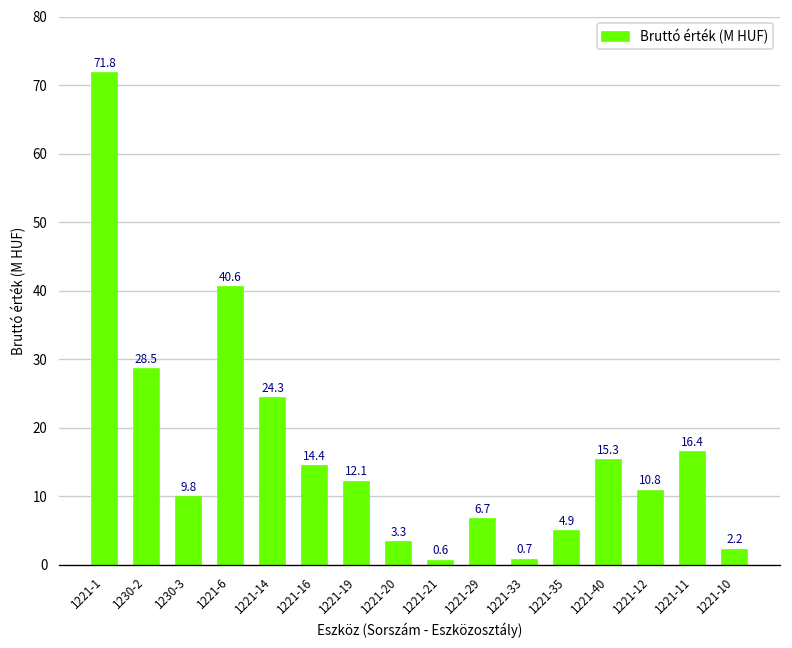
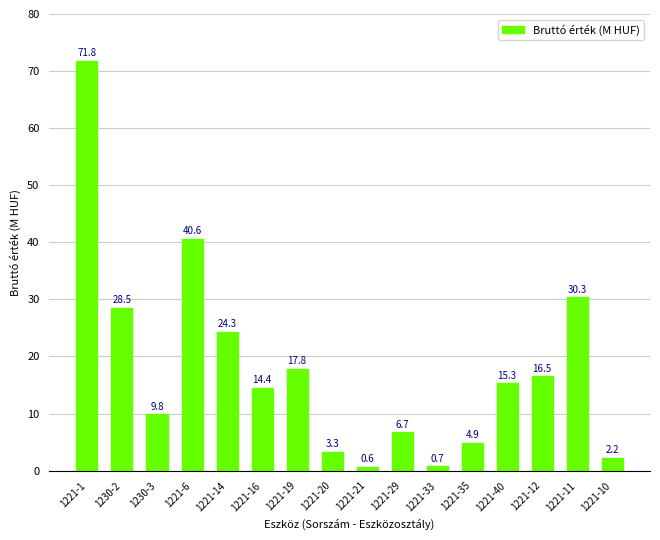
  {
    "1221-1": 71.8,
    "1230-2": 28.5,
    "1230-3": 9.8,
    "1221-6": 40.6,
    "1221-14": 24.3,
    "1221-16": 14.4,
-   "1221-19": 12.1,
+   "1221-19": 17.8,
    "1221-20": 3.3,
    "1221-21": 0.6,
    "1221-29": 6.7,
    "1221-33": 0.7,
    "1221-35": 4.9,
    "1221-40": 15.3,
-   "1221-12": 10.8,
-   "1221-11": 16.4,
+   "1221-12": 16.5,
+   "1221-11": 30.3,
    "1221-10": 2.2
  }
